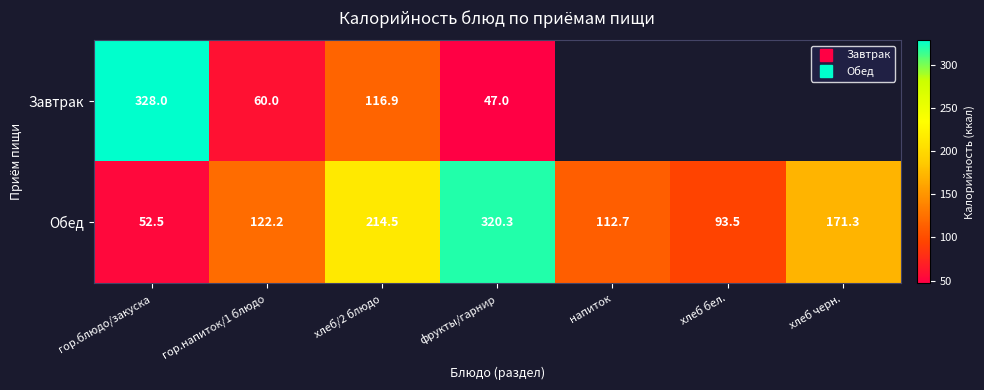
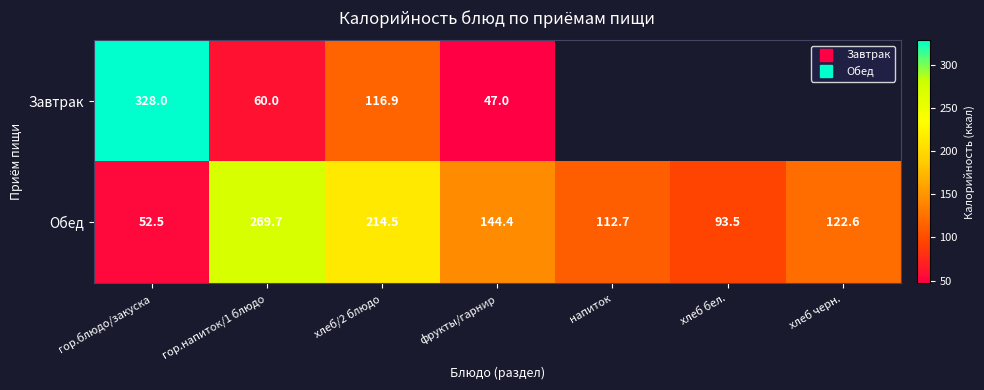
  {
    "Завтрак": {
      "гор.блюдо/закуска": 328.0,
      "гор.напиток/1 блюдо": 60.0,
      "хлеб/2 блюдо": 116.9,
      "фрукты/гарнир": 47.0
    },
    "Обед": {
      "гор.блюдо/закуска": 52.5,
-     "гор.напиток/1 блюдо": 122.2,
+     "гор.напиток/1 блюдо": 269.7,
      "хлеб/2 блюдо": 214.5,
-     "фрукты/гарнир": 320.3,
+     "фрукты/гарнир": 144.4,
      "напиток": 112.7,
      "хлеб бел.": 93.5,
-     "хлеб черн.": 171.3
+     "хлеб черн.": 122.6
    }
  }
